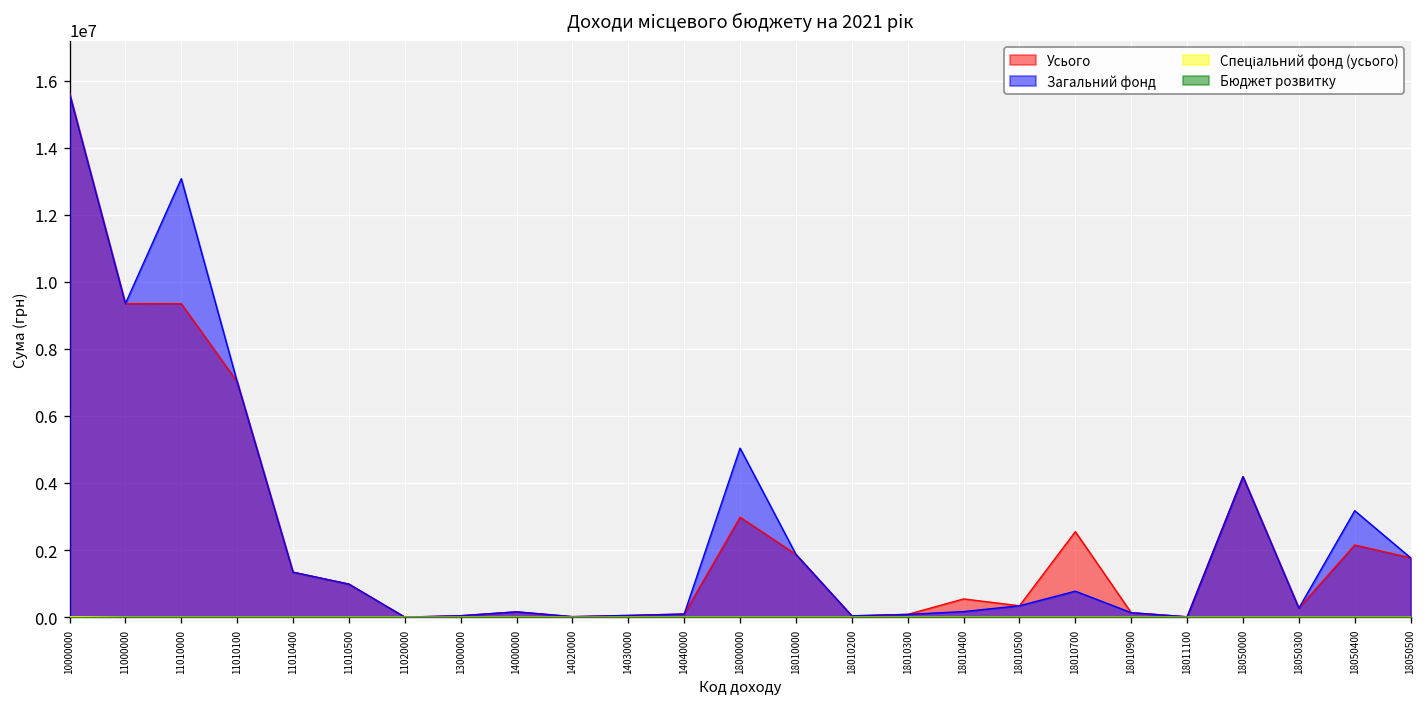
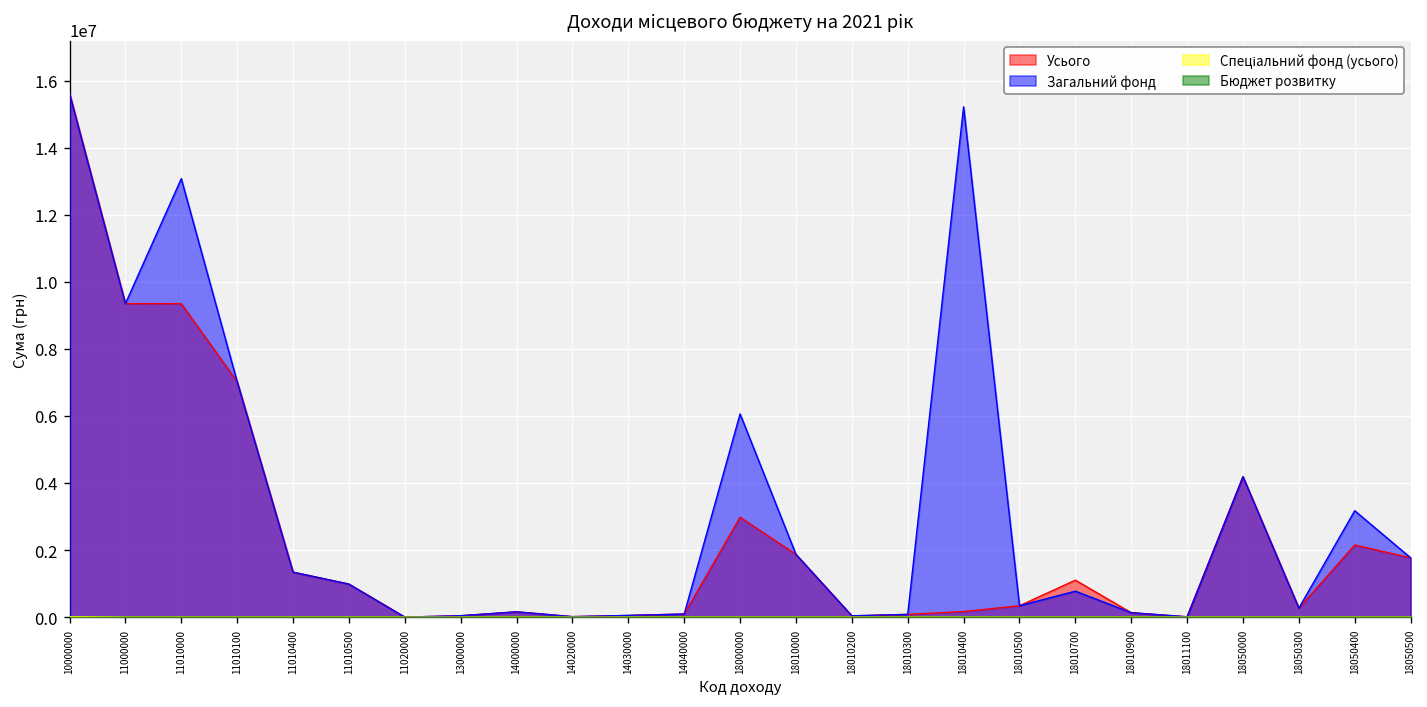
  {
    "Усього": {
      "11010000": 9300000,
      "18000000": 3000000,
-     "18010400": 500000,
-     "18010700": 2500000,
+     "18010400": 200000,
+     "18010700": 1100000,
      "18050400": 2200000
    },
    "Загальний фонд": {
      "11010000": 13100000,
-     "18000000": 5000000,
-     "18010400": 200000,
+     "18000000": 6100000,
+     "18010400": 15200000,
      "18010700": 800000,
      "18050400": 3200000
    },
    "Бюджет розвитку": {
      "10000000": 0,
      "11000000": 0,
      "11010000": 0,
      "11010100": 0,
      "11010400": 0,
      "11010500": 0,
      "14000000": 0,
      "14040000": 0,
      "18000000": 0,
      "18010000": 0,
      "18010400": 0,
      "18010500": 0,
      "18010700": 0,
      "18010900": 0,
      "18050000": 0,
      "18050300": 0,
      "18050400": 0,
      "18050500": 0
    }
  }
